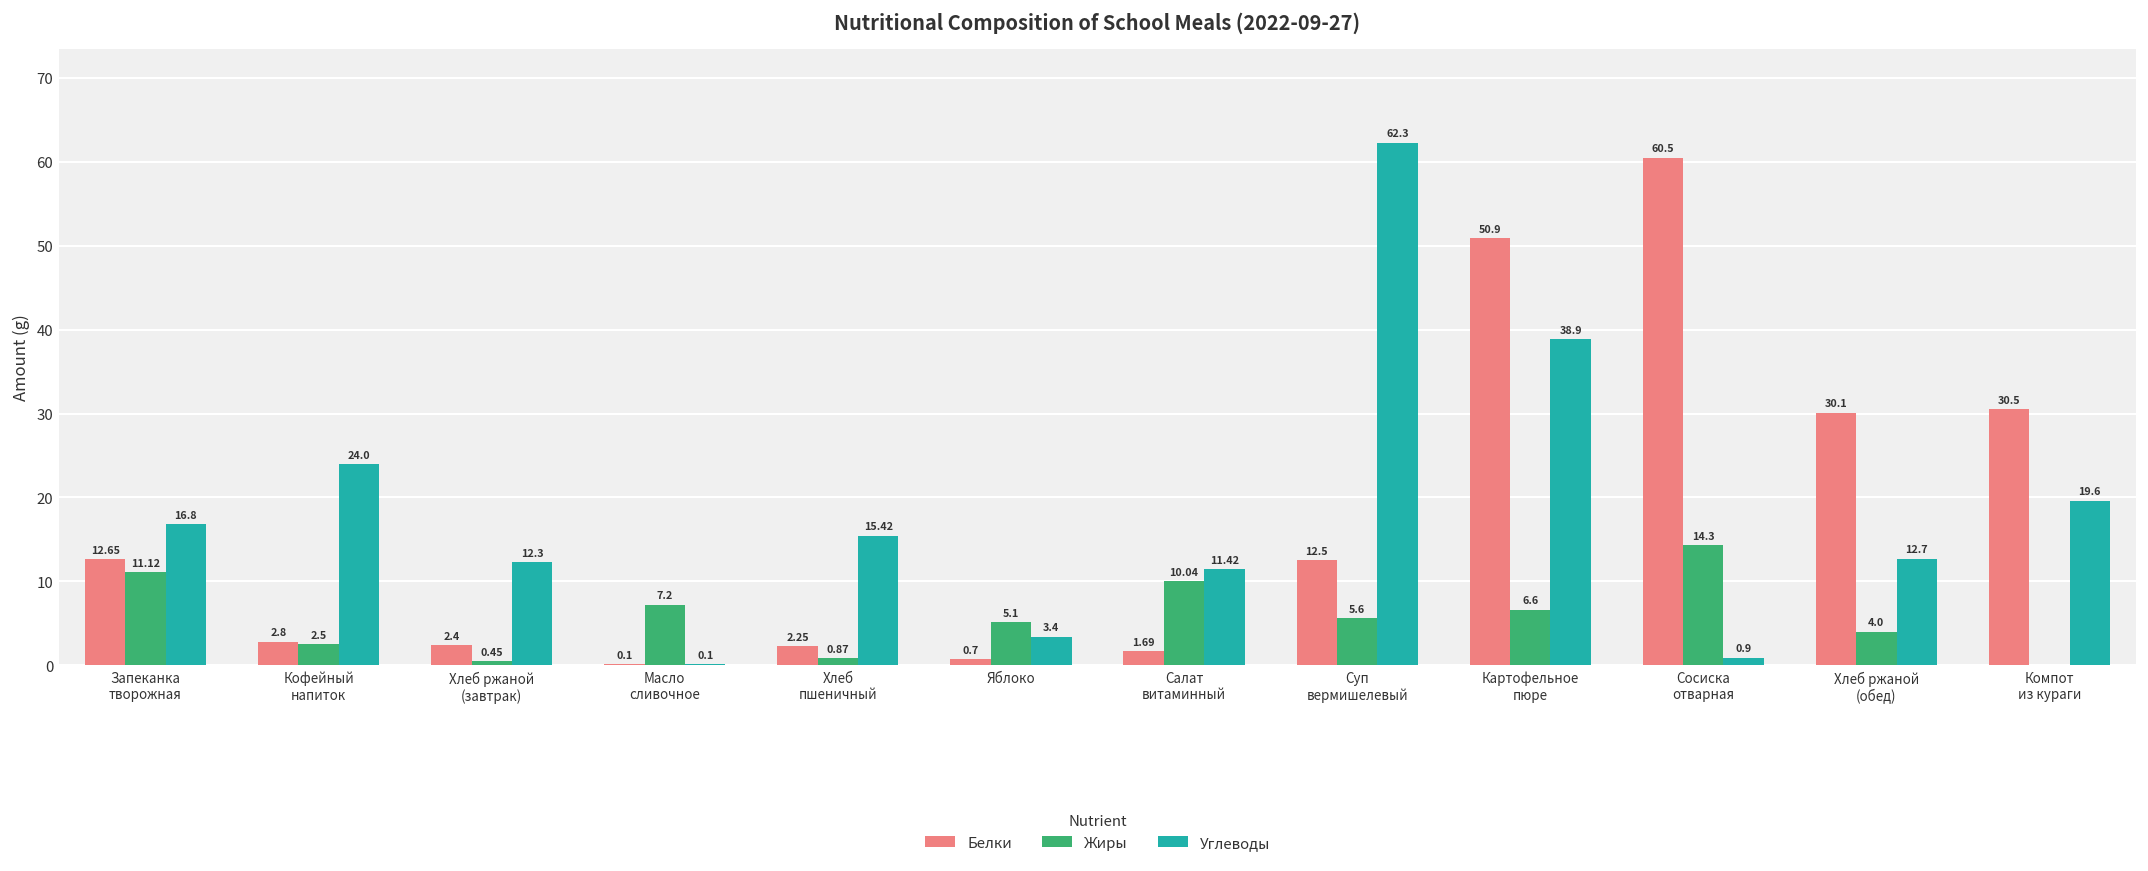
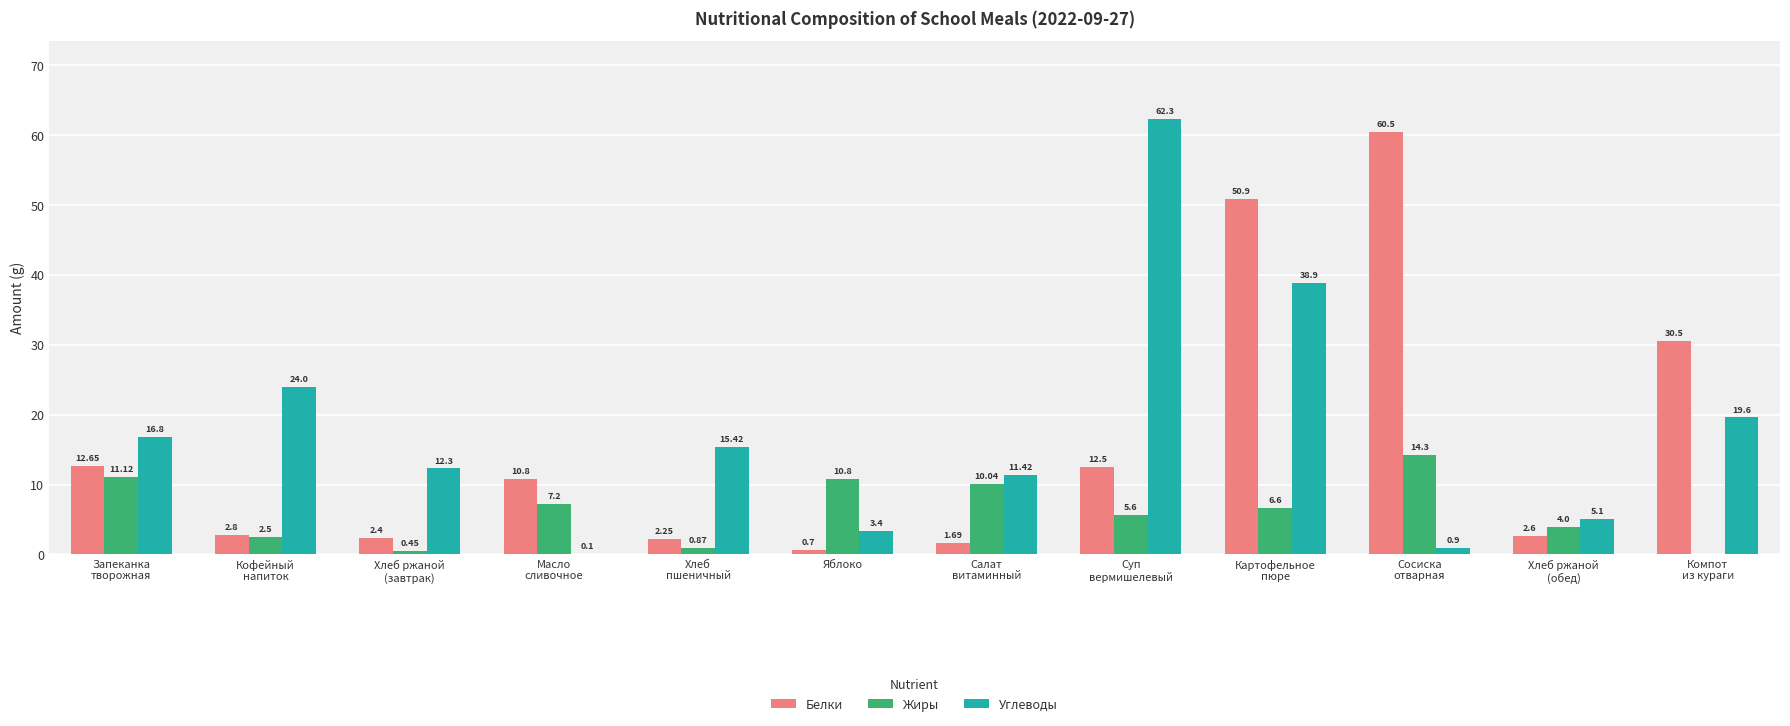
  {
    "Белки": {
      "Запеканка творожная": 12.65,
      "Кофейный напиток": 2.8,
      "Хлеб ржаной (завтрак)": 2.4,
-     "Масло сливочное": 0.1,
+     "Масло сливочное": 10.8,
      "Хлеб пшеничный": 2.25,
      "Яблоко": 0.7,
      "Салат витаминный": 1.69,
      "Суп вермишелевый": 12.5,
      "Картофельное пюре": 50.9,
      "Сосиска отварная": 60.5,
-     "Хлеб ржаной (обед)": 30.1,
+     "Хлеб ржаной (обед)": 2.6,
      "Компот из кураги": 30.5
    },
    "Жиры": {
      "Запеканка творожная": 11.12,
      "Кофейный напиток": 2.5,
      "Хлеб ржаной (завтрак)": 0.45,
      "Масло сливочное": 7.2,
      "Хлеб пшеничный": 0.87,
-     "Яблоко": 5.1,
+     "Яблоко": 10.8,
      "Салат витаминный": 10.04,
      "Суп вермишелевый": 5.6,
      "Картофельное пюре": 6.6,
      "Сосиска отварная": 14.3,
      "Хлеб ржаной (обед)": 4.0
    },
    "Углеводы": {
      "Запеканка творожная": 16.8,
      "Кофейный напиток": 24.0,
      "Хлеб ржаной (завтрак)": 12.3,
      "Масло сливочное": 0.1,
      "Хлеб пшеничный": 15.42,
      "Яблоко": 3.4,
      "Салат витаминный": 11.42,
      "Суп вермишелевый": 62.3,
      "Картофельное пюре": 38.9,
      "Сосиска отварная": 0.9,
-     "Хлеб ржаной (обед)": 12.7,
+     "Хлеб ржаной (обед)": 5.1,
      "Компот из кураги": 19.6
    }
  }
